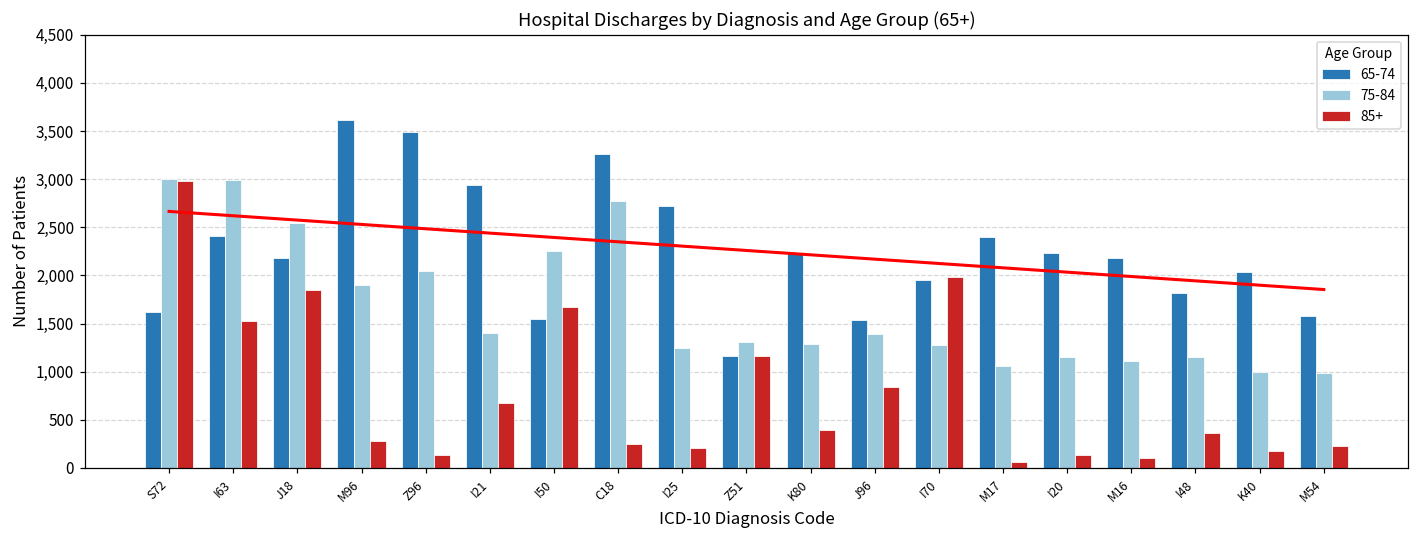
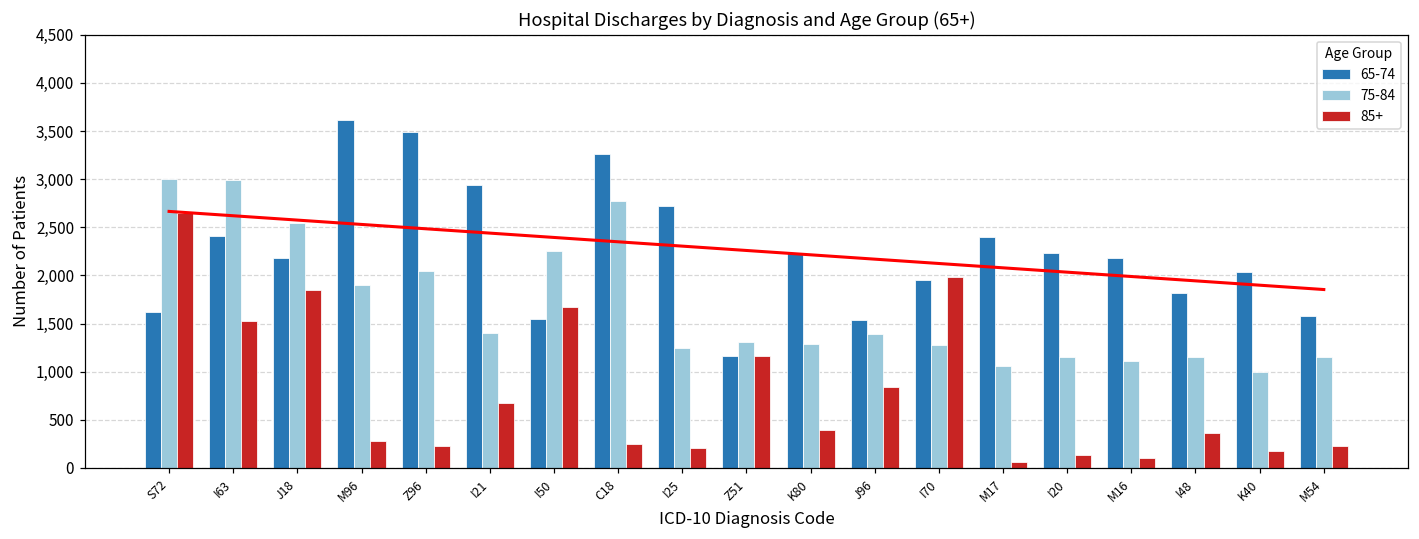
  {
    "65-74": {
      "S72": "1,600",
      "I63": "2,400",
      "J18": "2,200",
      "M96": "3,600",
      "Z96": "3,500",
      "I21": "2,900",
      "I50": "1,500",
      "C18": "3,300",
      "I25": "2,700",
      "Z51": "1,200",
      "K80": "2,200",
      "J96": "1,500",
      "I70": "2,000",
      "M17": "2,400",
      "I20": "2,200",
      "M16": "2,200",
      "I48": "1,800",
      "K40": "2,000",
      "M54": "1,600"
    },
    "75-84": {
      "S72": "3,000",
      "I63": "3,000",
      "J18": "2,500",
      "M96": "1,900",
      "Z96": "2,000",
      "I21": "1,400",
      "I50": "2,300",
      "C18": "2,800",
      "I25": "1,300",
      "Z51": "1,300",
      "K80": "1,300",
      "J96": "1,400",
      "I70": "1,300",
      "M17": "1,100",
      "I20": "1,200",
      "M16": "1,100",
      "I48": "1,200",
      "K40": "1,000",
-     "M54": "1,000"
+     "M54": "1,200"
    },
    "85+": {
-     "S72": "3,000",
+     "S72": "2,700",
      "I63": "1,500",
      "J18": "1,800",
      "M96": "300",
-     "Z96": "100",
+     "Z96": "200",
      "I21": "700",
      "I50": "1,700",
      "C18": "200",
      "I25": "200",
      "Z51": "1,200",
      "K80": "400",
      "J96": "800",
      "I70": "2,000",
      "M17": "100",
      "I20": "100",
      "M16": "100",
      "I48": "400",
      "K40": "200",
      "M54": "200"
    }
  }
